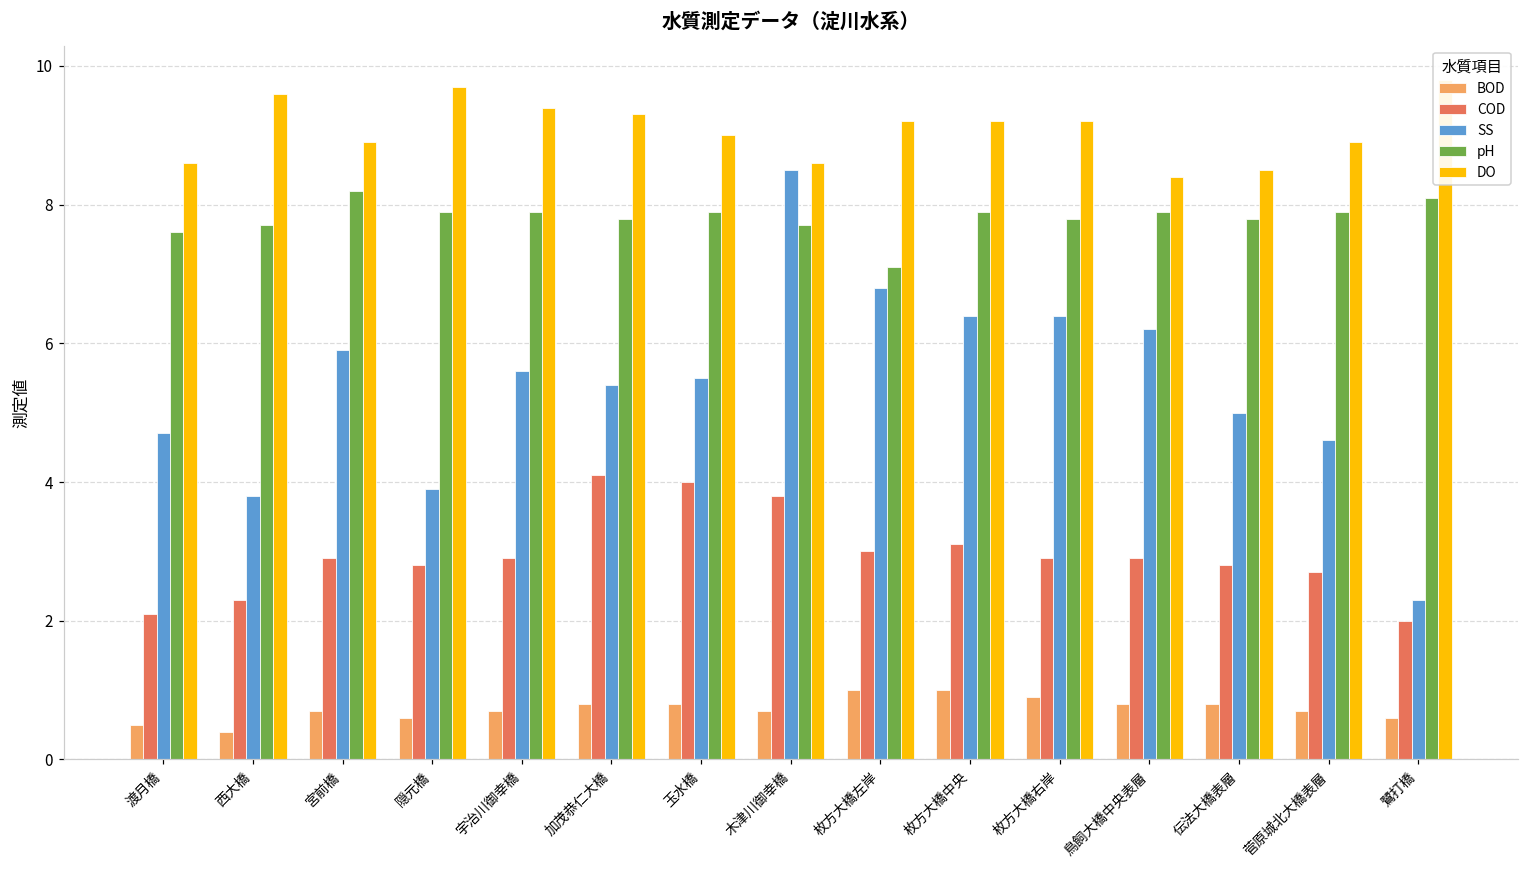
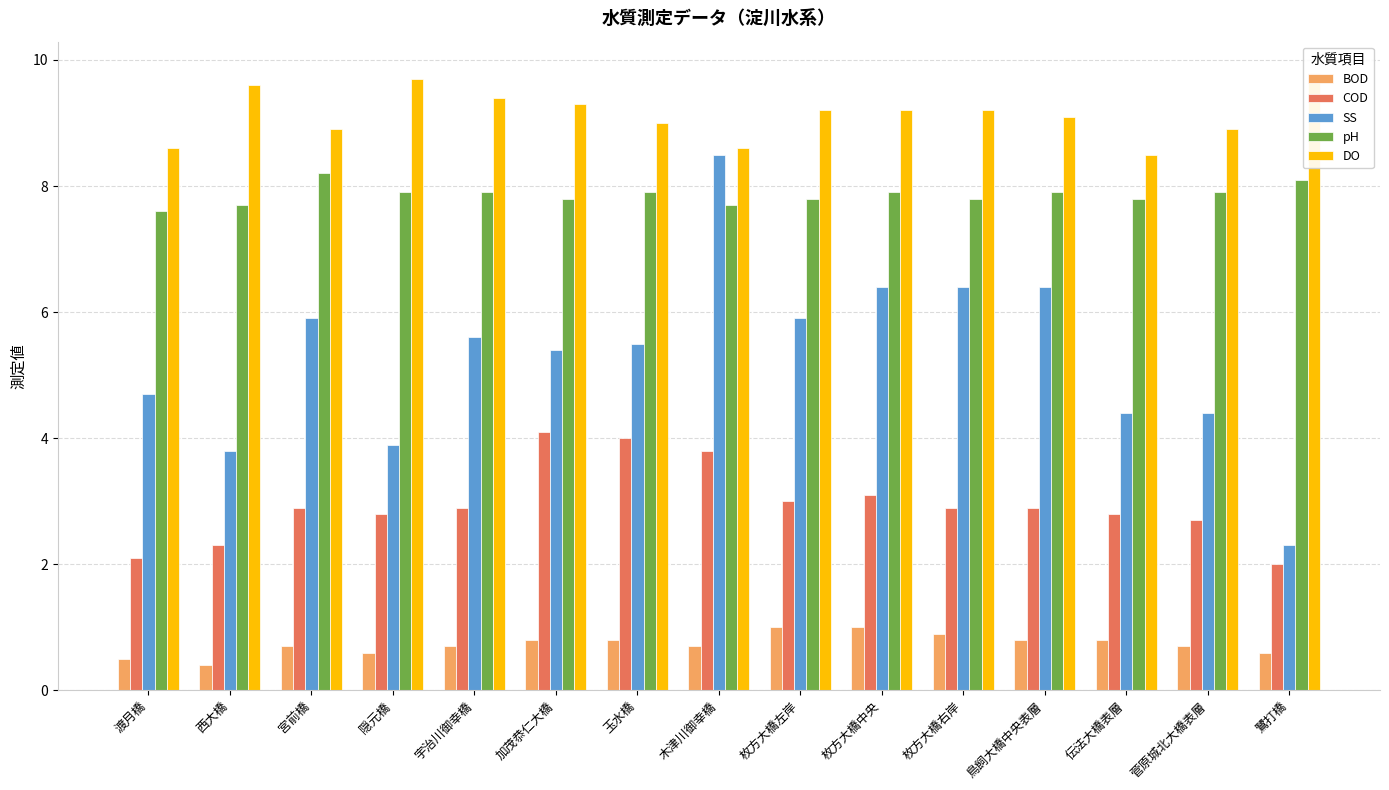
  {
    "SS": {
      "渡月橋": 4.7,
      "西大橋": 3.8,
      "宮前橋": 5.9,
      "隠元橋": 3.9,
      "宇治川御幸橋": 5.6,
      "加茂恭仁大橋": 5.4,
      "玉水橋": 5.5,
      "木津川御幸橋": 8.5,
-     "枚方大橋左岸": 6.8,
+     "枚方大橋左岸": 5.9,
      "枚方大橋中央": 6.4,
      "枚方大橋右岸": 6.4,
-     "鳥飼大橋中央表層": 6.2,
-     "伝法大橋表層": 5.0,
-     "菅原城北大橋表層": 4.6,
+     "鳥飼大橋中央表層": 6.4,
+     "伝法大橋表層": 4.4,
+     "菅原城北大橋表層": 4.4,
      "鷺打橋": 2.3
    },
    "pH": {
      "渡月橋": 7.6,
      "西大橋": 7.7,
      "宮前橋": 8.2,
      "隠元橋": 7.9,
      "宇治川御幸橋": 7.9,
      "加茂恭仁大橋": 7.8,
      "玉水橋": 7.9,
      "木津川御幸橋": 7.7,
-     "枚方大橋左岸": 7.1,
+     "枚方大橋左岸": 7.8,
      "枚方大橋中央": 7.9,
      "枚方大橋右岸": 7.8,
      "鳥飼大橋中央表層": 7.9,
      "伝法大橋表層": 7.8,
      "菅原城北大橋表層": 7.9,
      "鷺打橋": 8.1
    },
    "DO": {
      "渡月橋": 8.6,
      "西大橋": 9.6,
      "宮前橋": 8.9,
      "隠元橋": 9.7,
      "宇治川御幸橋": 9.4,
      "加茂恭仁大橋": 9.3,
      "玉水橋": 9.0,
      "木津川御幸橋": 8.6,
      "枚方大橋左岸": 9.2,
      "枚方大橋中央": 9.2,
      "枚方大橋右岸": 9.2,
-     "鳥飼大橋中央表層": 8.4,
+     "鳥飼大橋中央表層": 9.1,
      "伝法大橋表層": 8.5,
      "菅原城北大橋表層": 8.9
    }
  }
